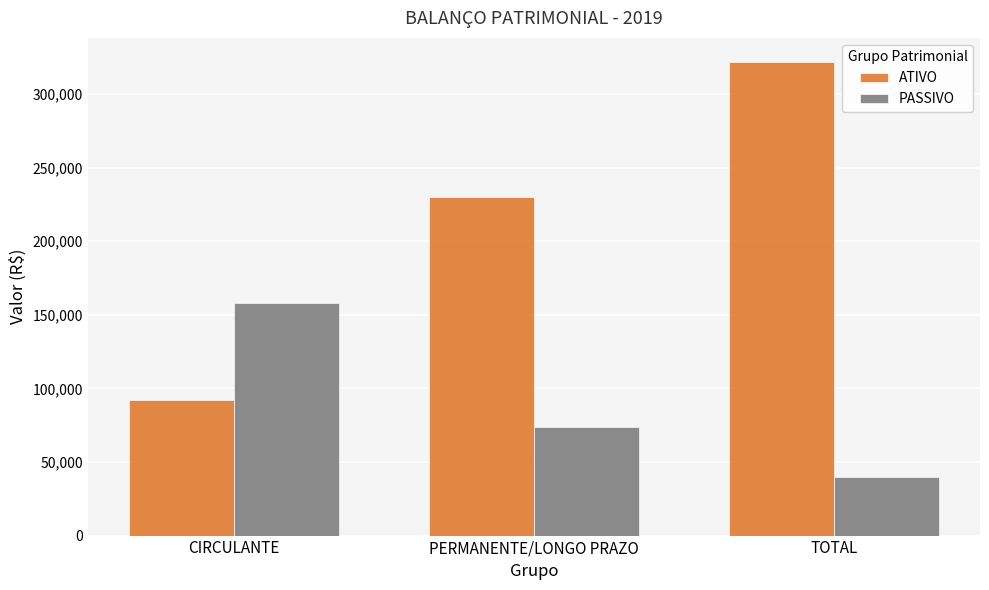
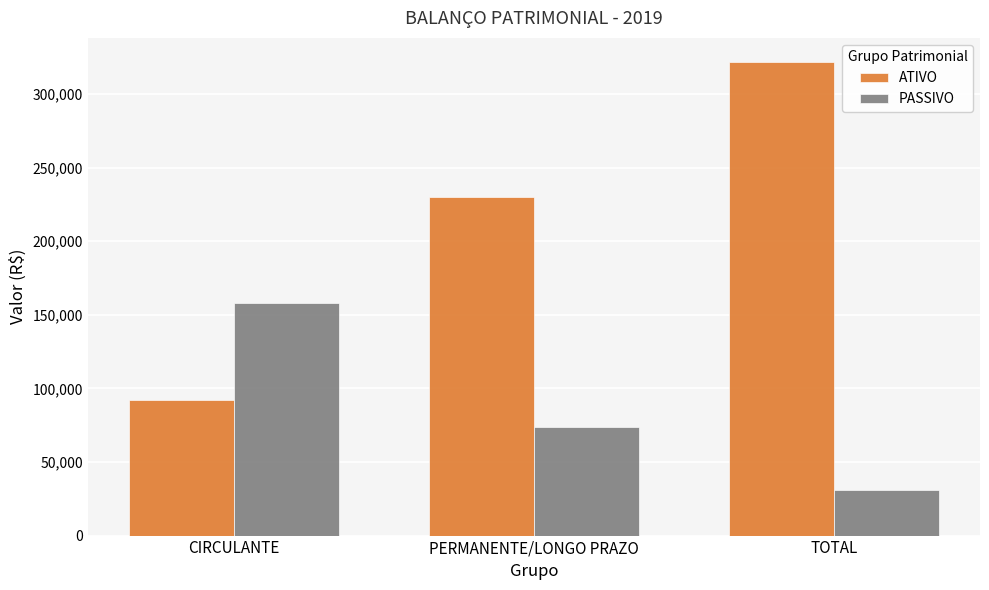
  {
    "ATIVO": {
      "CIRCULANTE": "92,000",
      "PERMANENTE/LONGO PRAZO": "230,000",
      "TOTAL": "322,000"
    },
    "PASSIVO": {
      "CIRCULANTE": "158,000",
      "PERMANENTE/LONGO PRAZO": "74,000",
-     "TOTAL": "40,000"
+     "TOTAL": "31,000"
    }
  }
